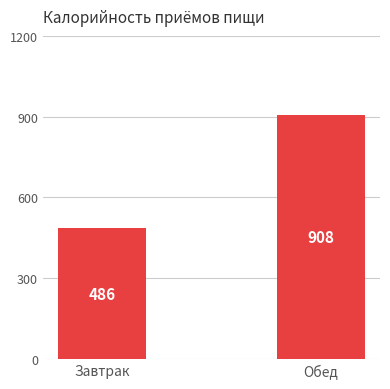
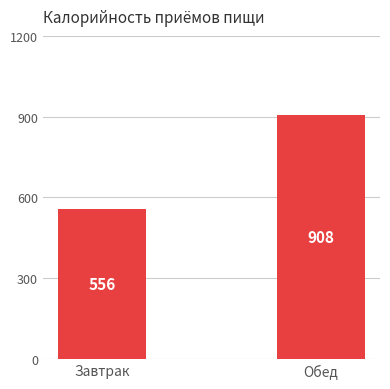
  {
-   "Завтрак": 486,
+   "Завтрак": 556,
    "Обед": 908
  }
